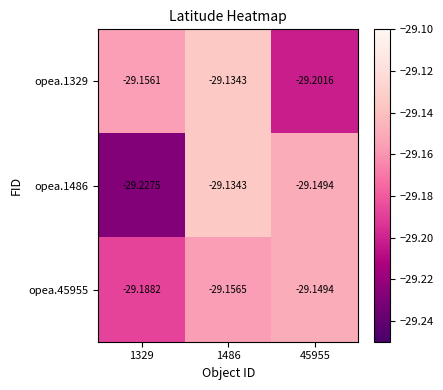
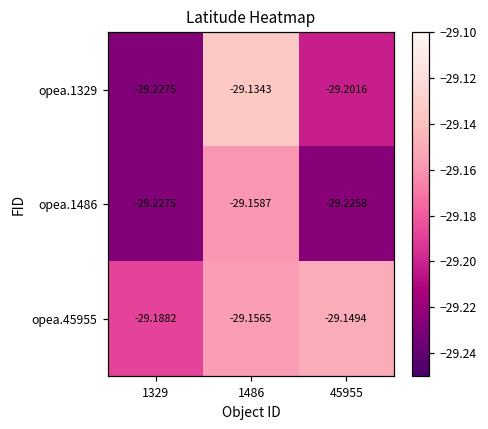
  {
    "opea.1329": {
-     "1329": -29.1561,
+     "1329": -29.2275,
      "1486": -29.1343,
      "45955": -29.2016
    },
    "opea.1486": {
      "1329": -29.2275,
-     "1486": -29.1343,
-     "45955": -29.1494
+     "1486": -29.1587,
+     "45955": -29.2258
    },
    "opea.45955": {
      "1329": -29.1882,
      "1486": -29.1565,
      "45955": -29.1494
    }
  }
